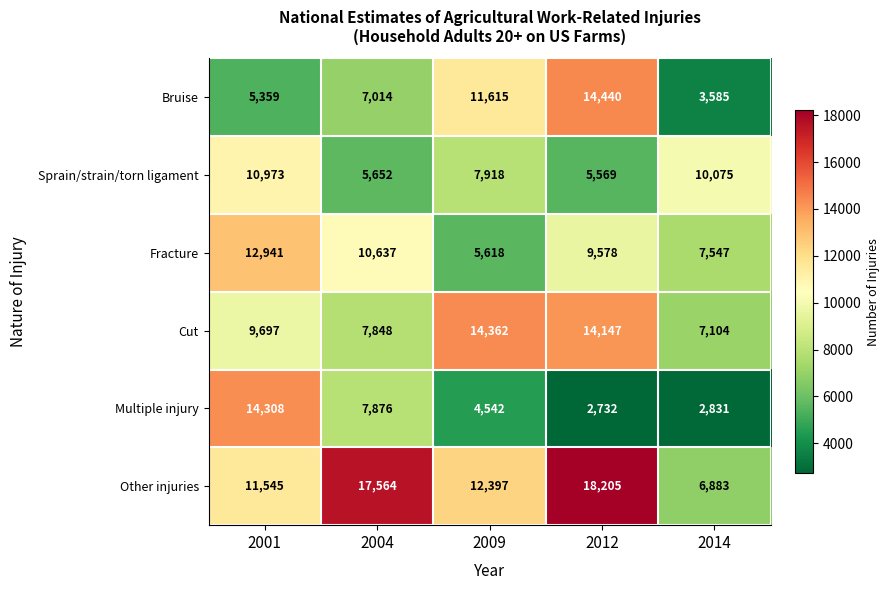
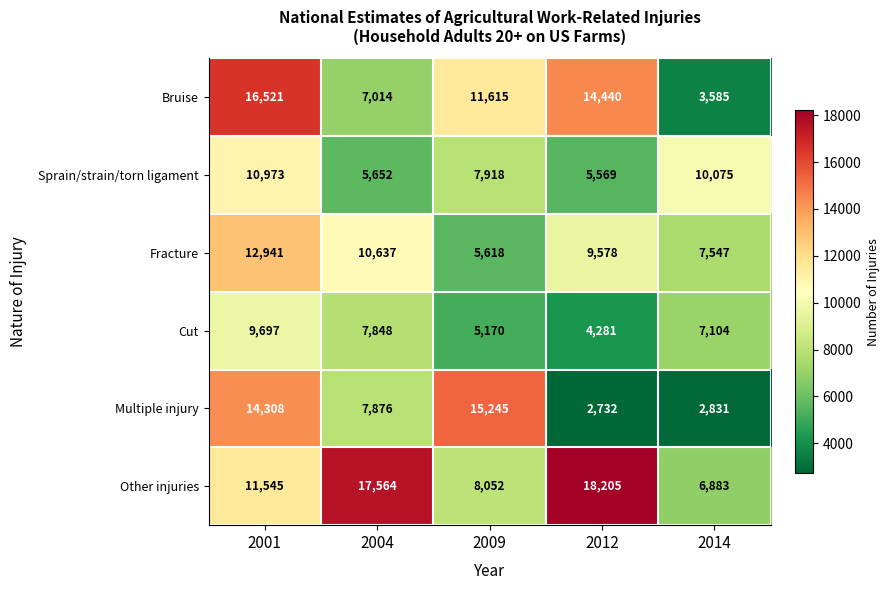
  {
    "Bruise": {
-     "2001": "5,359",
+     "2001": "16,521",
      "2004": "7,014",
      "2009": "11,615",
      "2012": "14,440",
      "2014": "3,585"
    },
    "Sprain/strain/torn ligament": {
      "2001": "10,973",
      "2004": "5,652",
      "2009": "7,918",
      "2012": "5,569",
      "2014": "10,075"
    },
    "Fracture": {
      "2001": "12,941",
      "2004": "10,637",
      "2009": "5,618",
      "2012": "9,578",
      "2014": "7,547"
    },
    "Cut": {
      "2001": "9,697",
      "2004": "7,848",
-     "2009": "14,362",
-     "2012": "14,147",
+     "2009": "5,170",
+     "2012": "4,281",
      "2014": "7,104"
    },
    "Multiple injury": {
      "2001": "14,308",
      "2004": "7,876",
-     "2009": "4,542",
+     "2009": "15,245",
      "2012": "2,732",
      "2014": "2,831"
    },
    "Other injuries": {
      "2001": "11,545",
      "2004": "17,564",
-     "2009": "12,397",
+     "2009": "8,052",
      "2012": "18,205",
      "2014": "6,883"
    }
  }
